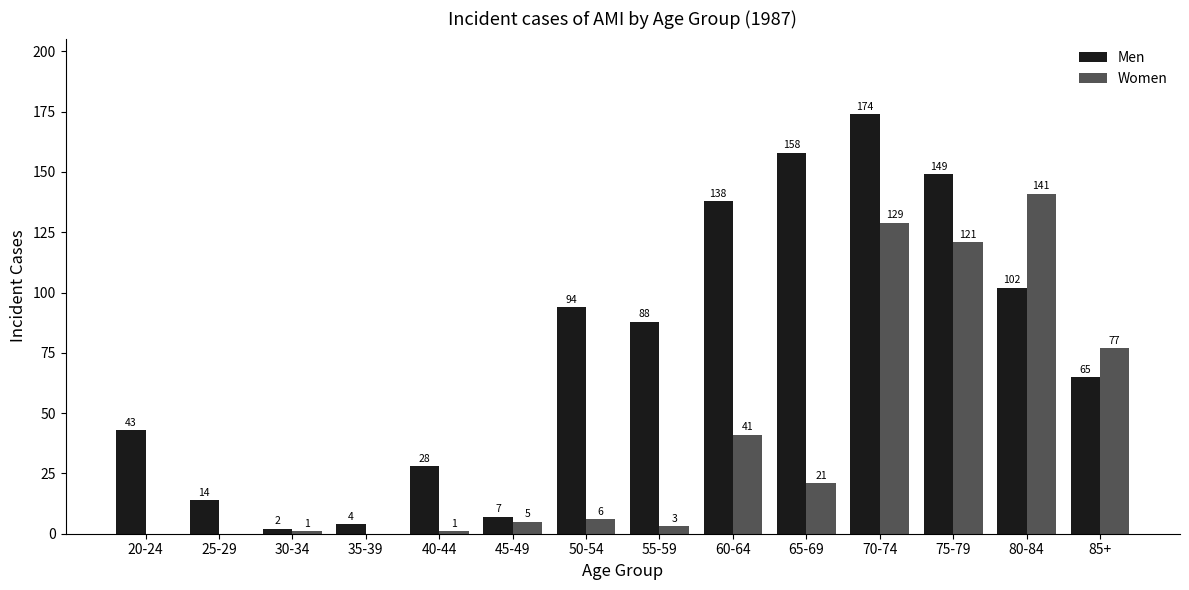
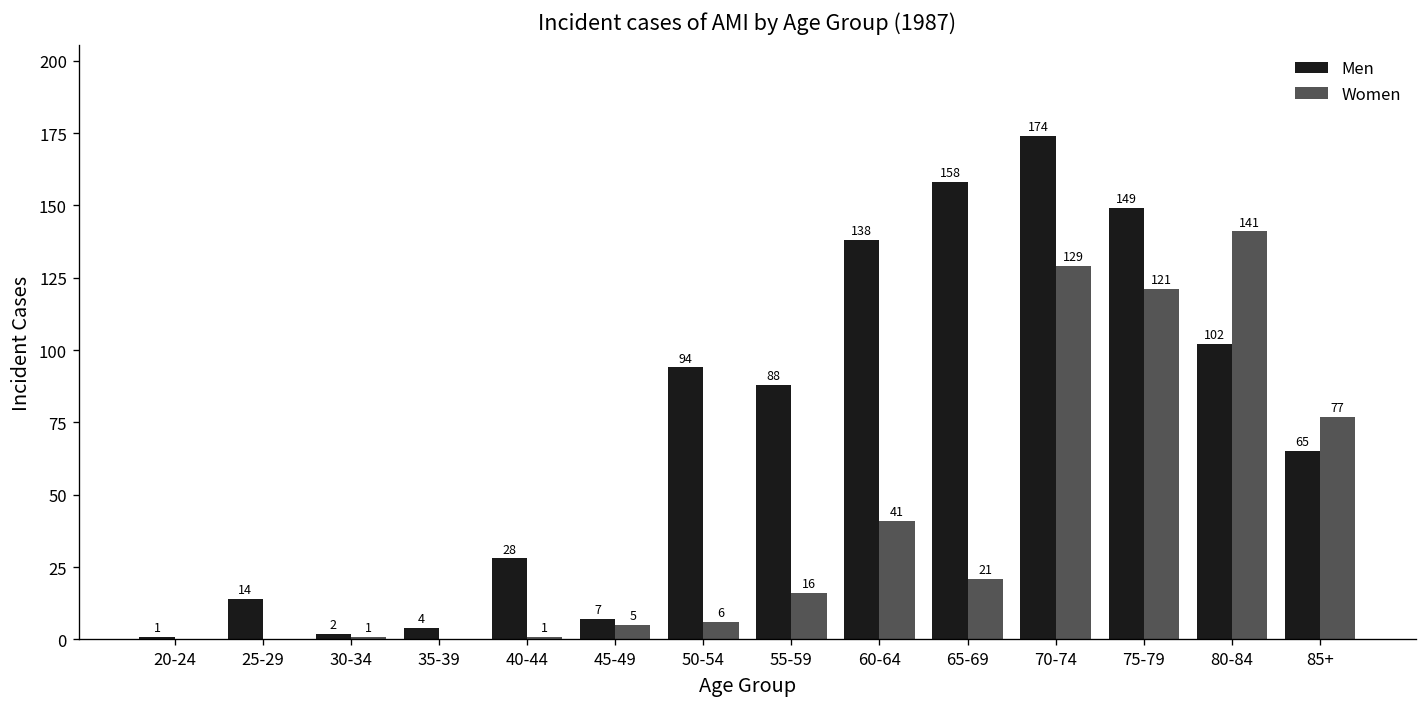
  {
    "Men": {
-     "20-24": 43,
+     "20-24": 1,
      "25-29": 14,
      "30-34": 2,
      "35-39": 4,
      "40-44": 28,
      "45-49": 7,
      "50-54": 94,
      "55-59": 88,
      "60-64": 138,
      "65-69": 158,
      "70-74": 174,
      "75-79": 149,
      "80-84": 102,
      "85+": 65
    },
    "Women": {
      "30-34": 1,
      "40-44": 1,
      "45-49": 5,
      "50-54": 6,
-     "55-59": 3,
+     "55-59": 16,
      "60-64": 41,
      "65-69": 21,
      "70-74": 129,
      "75-79": 121,
      "80-84": 141,
      "85+": 77
    }
  }
